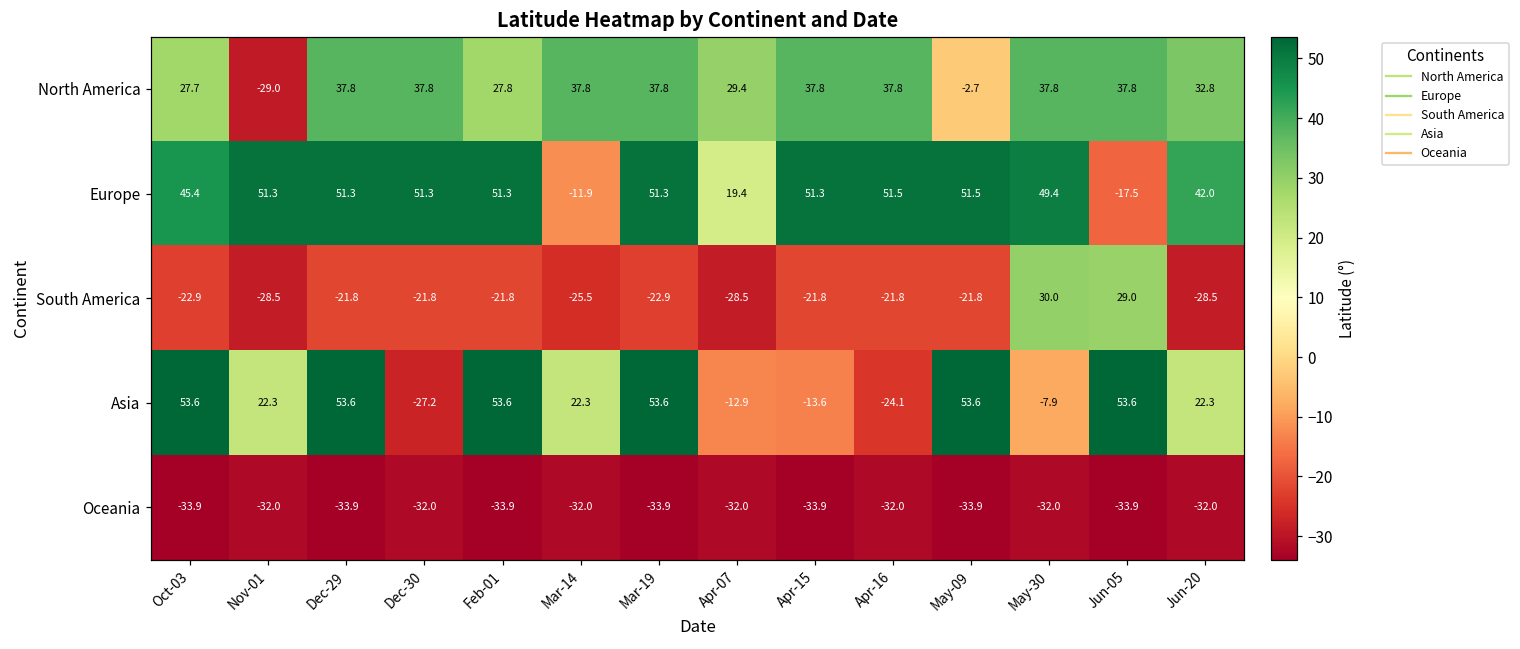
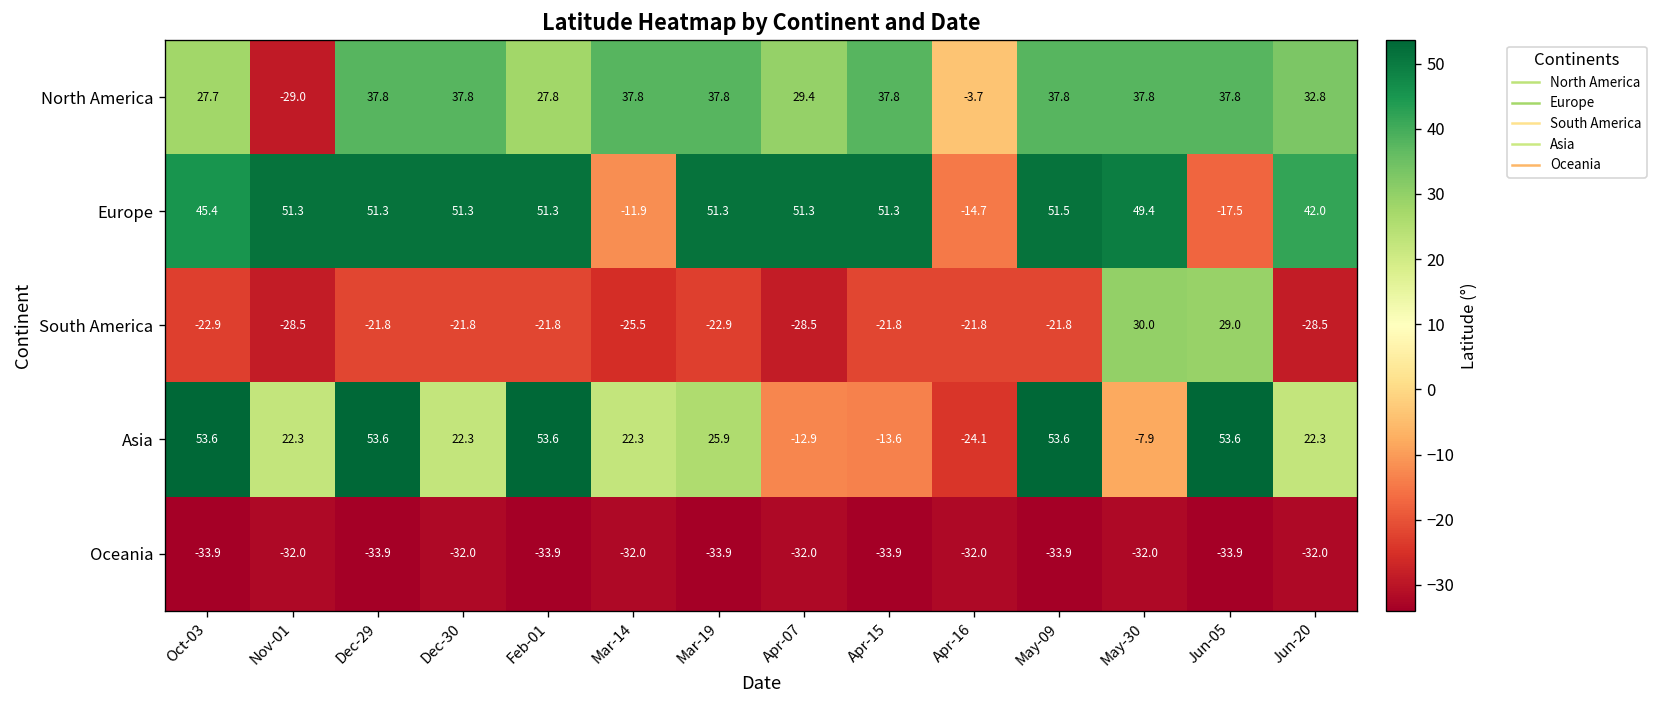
  {
    "North America": {
      "Oct-03": 27.7,
      "Nov-01": -29.0,
      "Dec-29": 37.8,
      "Dec-30": 37.8,
      "Feb-01": 27.8,
      "Mar-14": 37.8,
      "Mar-19": 37.8,
      "Apr-07": 29.4,
      "Apr-15": 37.8,
-     "Apr-16": 37.8,
-     "May-09": -2.7,
+     "Apr-16": -3.7,
+     "May-09": 37.8,
      "May-30": 37.8,
      "Jun-05": 37.8,
      "Jun-20": 32.8
    },
    "Europe": {
      "Oct-03": 45.4,
      "Nov-01": 51.3,
      "Dec-29": 51.3,
      "Dec-30": 51.3,
      "Feb-01": 51.3,
      "Mar-14": -11.9,
      "Mar-19": 51.3,
-     "Apr-07": 19.4,
+     "Apr-07": 51.3,
      "Apr-15": 51.3,
-     "Apr-16": 51.5,
+     "Apr-16": -14.7,
      "May-09": 51.5,
      "May-30": 49.4,
      "Jun-05": -17.5,
      "Jun-20": 42.0
    },
    "South America": {
      "Oct-03": -22.9,
      "Nov-01": -28.5,
      "Dec-29": -21.8,
      "Dec-30": -21.8,
      "Feb-01": -21.8,
      "Mar-14": -25.5,
      "Mar-19": -22.9,
      "Apr-07": -28.5,
      "Apr-15": -21.8,
      "Apr-16": -21.8,
      "May-09": -21.8,
      "May-30": 30.0,
      "Jun-05": 29.0,
      "Jun-20": -28.5
    },
    "Asia": {
      "Oct-03": 53.6,
      "Nov-01": 22.3,
      "Dec-29": 53.6,
-     "Dec-30": -27.2,
+     "Dec-30": 22.3,
      "Feb-01": 53.6,
      "Mar-14": 22.3,
-     "Mar-19": 53.6,
+     "Mar-19": 25.9,
      "Apr-07": -12.9,
      "Apr-15": -13.6,
      "Apr-16": -24.1,
      "May-09": 53.6,
      "May-30": -7.9,
      "Jun-05": 53.6,
      "Jun-20": 22.3
    },
    "Oceania": {
      "Oct-03": -33.9,
      "Nov-01": -32.0,
      "Dec-29": -33.9,
      "Dec-30": -32.0,
      "Feb-01": -33.9,
      "Mar-14": -32.0,
      "Mar-19": -33.9,
      "Apr-07": -32.0,
      "Apr-15": -33.9,
      "Apr-16": -32.0,
      "May-09": -33.9,
      "May-30": -32.0,
      "Jun-05": -33.9,
      "Jun-20": -32.0
    }
  }
